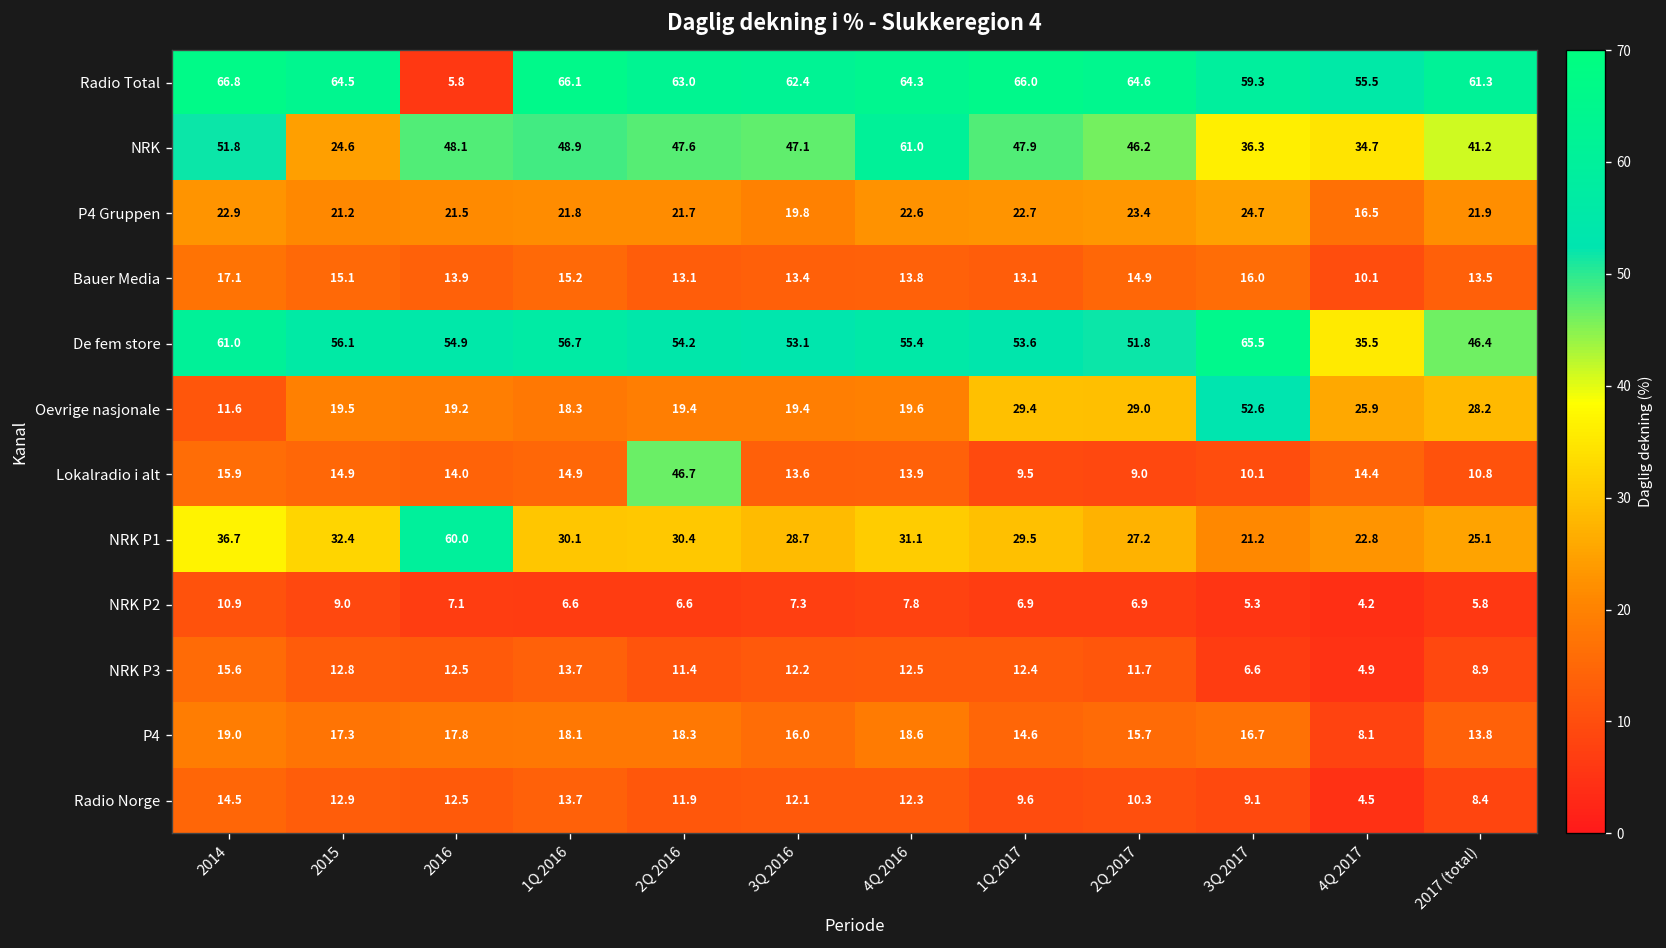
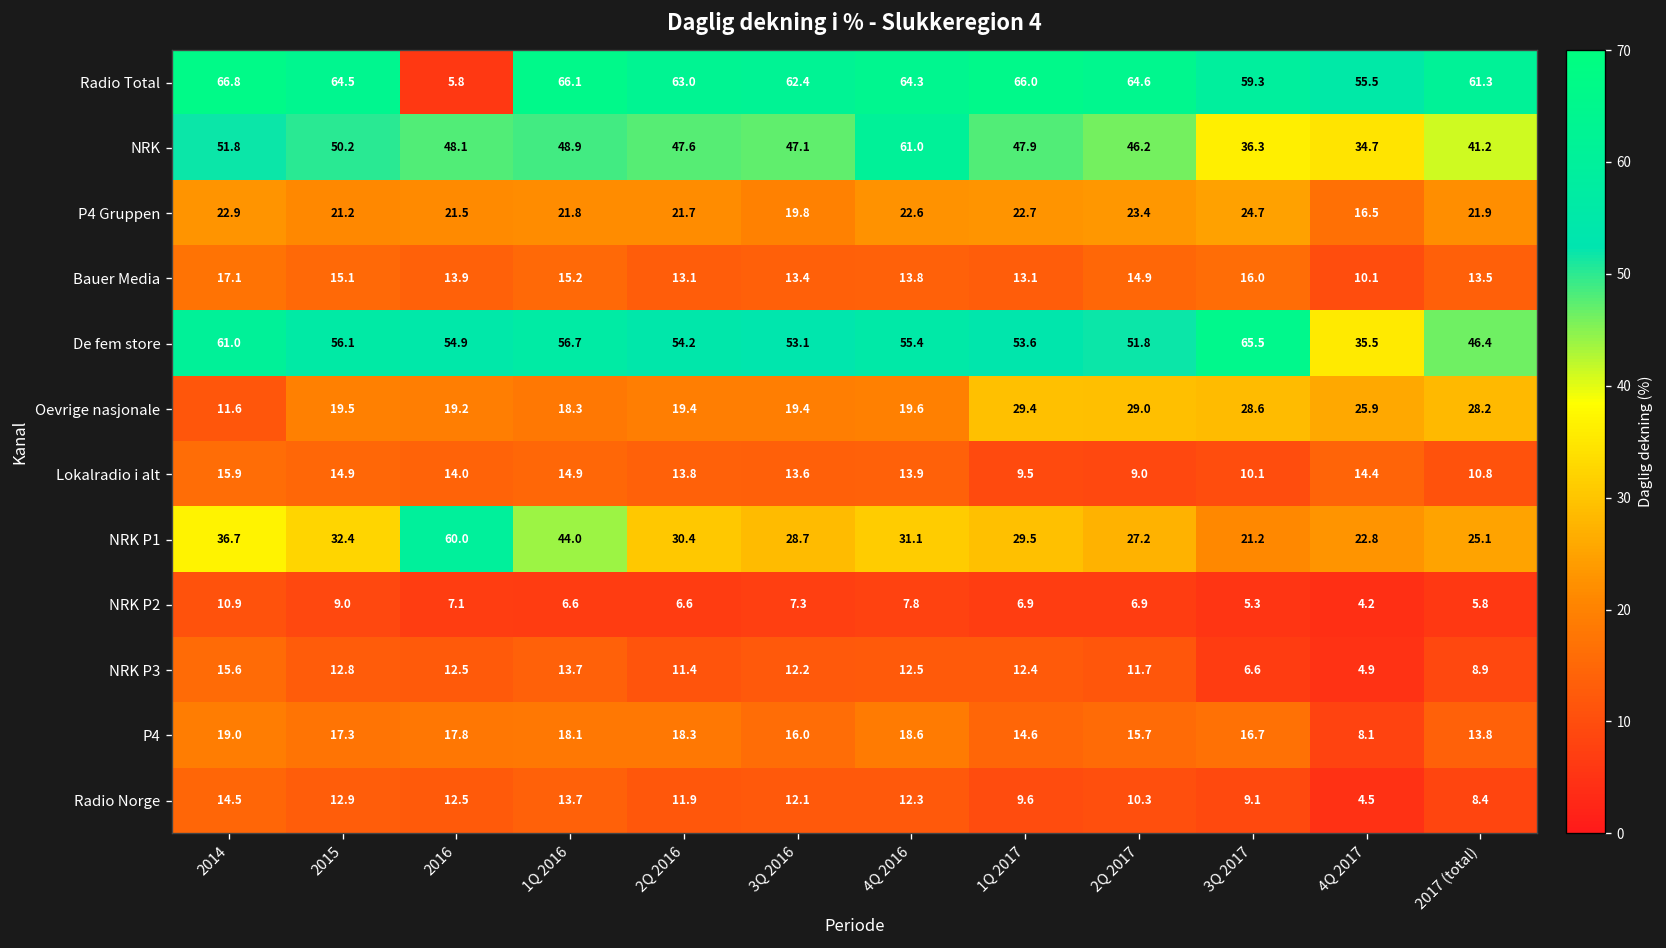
  {
    "Radio Total": {
      "2014": 66.8,
      "2015": 64.5,
      "2016": 5.8,
      "1Q 2016": 66.1,
      "2Q 2016": 63.0,
      "3Q 2016": 62.4,
      "4Q 2016": 64.3,
      "1Q 2017": 66.0,
      "2Q 2017": 64.6,
      "3Q 2017": 59.3,
      "4Q 2017": 55.5,
      "2017 (total)": 61.3
    },
    "NRK": {
      "2014": 51.8,
-     "2015": 24.6,
+     "2015": 50.2,
      "2016": 48.1,
      "1Q 2016": 48.9,
      "2Q 2016": 47.6,
      "3Q 2016": 47.1,
      "4Q 2016": 61.0,
      "1Q 2017": 47.9,
      "2Q 2017": 46.2,
      "3Q 2017": 36.3,
      "4Q 2017": 34.7,
      "2017 (total)": 41.2
    },
    "P4 Gruppen": {
      "2014": 22.9,
      "2015": 21.2,
      "2016": 21.5,
      "1Q 2016": 21.8,
      "2Q 2016": 21.7,
      "3Q 2016": 19.8,
      "4Q 2016": 22.6,
      "1Q 2017": 22.7,
      "2Q 2017": 23.4,
      "3Q 2017": 24.7,
      "4Q 2017": 16.5,
      "2017 (total)": 21.9
    },
    "Bauer Media": {
      "2014": 17.1,
      "2015": 15.1,
      "2016": 13.9,
      "1Q 2016": 15.2,
      "2Q 2016": 13.1,
      "3Q 2016": 13.4,
      "4Q 2016": 13.8,
      "1Q 2017": 13.1,
      "2Q 2017": 14.9,
      "3Q 2017": 16.0,
      "4Q 2017": 10.1,
      "2017 (total)": 13.5
    },
    "De fem store": {
      "2014": 61.0,
      "2015": 56.1,
      "2016": 54.9,
      "1Q 2016": 56.7,
      "2Q 2016": 54.2,
      "3Q 2016": 53.1,
      "4Q 2016": 55.4,
      "1Q 2017": 53.6,
      "2Q 2017": 51.8,
      "3Q 2017": 65.5,
      "4Q 2017": 35.5,
      "2017 (total)": 46.4
    },
    "Oevrige nasjonale": {
      "2014": 11.6,
      "2015": 19.5,
      "2016": 19.2,
      "1Q 2016": 18.3,
      "2Q 2016": 19.4,
      "3Q 2016": 19.4,
      "4Q 2016": 19.6,
      "1Q 2017": 29.4,
      "2Q 2017": 29.0,
-     "3Q 2017": 52.6,
+     "3Q 2017": 28.6,
      "4Q 2017": 25.9,
      "2017 (total)": 28.2
    },
    "Lokalradio i alt": {
      "2014": 15.9,
      "2015": 14.9,
      "2016": 14.0,
      "1Q 2016": 14.9,
-     "2Q 2016": 46.7,
+     "2Q 2016": 13.8,
      "3Q 2016": 13.6,
      "4Q 2016": 13.9,
      "1Q 2017": 9.5,
      "2Q 2017": 9.0,
      "3Q 2017": 10.1,
      "4Q 2017": 14.4,
      "2017 (total)": 10.8
    },
    "NRK P1": {
      "2014": 36.7,
      "2015": 32.4,
      "2016": 60.0,
-     "1Q 2016": 30.1,
+     "1Q 2016": 44.0,
      "2Q 2016": 30.4,
      "3Q 2016": 28.7,
      "4Q 2016": 31.1,
      "1Q 2017": 29.5,
      "2Q 2017": 27.2,
      "3Q 2017": 21.2,
      "4Q 2017": 22.8,
      "2017 (total)": 25.1
    },
    "NRK P2": {
      "2014": 10.9,
      "2015": 9.0,
      "2016": 7.1,
      "1Q 2016": 6.6,
      "2Q 2016": 6.6,
      "3Q 2016": 7.3,
      "4Q 2016": 7.8,
      "1Q 2017": 6.9,
      "2Q 2017": 6.9,
      "3Q 2017": 5.3,
      "4Q 2017": 4.2,
      "2017 (total)": 5.8
    },
    "NRK P3": {
      "2014": 15.6,
      "2015": 12.8,
      "2016": 12.5,
      "1Q 2016": 13.7,
      "2Q 2016": 11.4,
      "3Q 2016": 12.2,
      "4Q 2016": 12.5,
      "1Q 2017": 12.4,
      "2Q 2017": 11.7,
      "3Q 2017": 6.6,
      "4Q 2017": 4.9,
      "2017 (total)": 8.9
    },
    "P4": {
      "2014": 19.0,
      "2015": 17.3,
      "2016": 17.8,
      "1Q 2016": 18.1,
      "2Q 2016": 18.3,
      "3Q 2016": 16.0,
      "4Q 2016": 18.6,
      "1Q 2017": 14.6,
      "2Q 2017": 15.7,
      "3Q 2017": 16.7,
      "4Q 2017": 8.1,
      "2017 (total)": 13.8
    },
    "Radio Norge": {
      "2014": 14.5,
      "2015": 12.9,
      "2016": 12.5,
      "1Q 2016": 13.7,
      "2Q 2016": 11.9,
      "3Q 2016": 12.1,
      "4Q 2016": 12.3,
      "1Q 2017": 9.6,
      "2Q 2017": 10.3,
      "3Q 2017": 9.1,
      "4Q 2017": 4.5,
      "2017 (total)": 8.4
    }
  }
